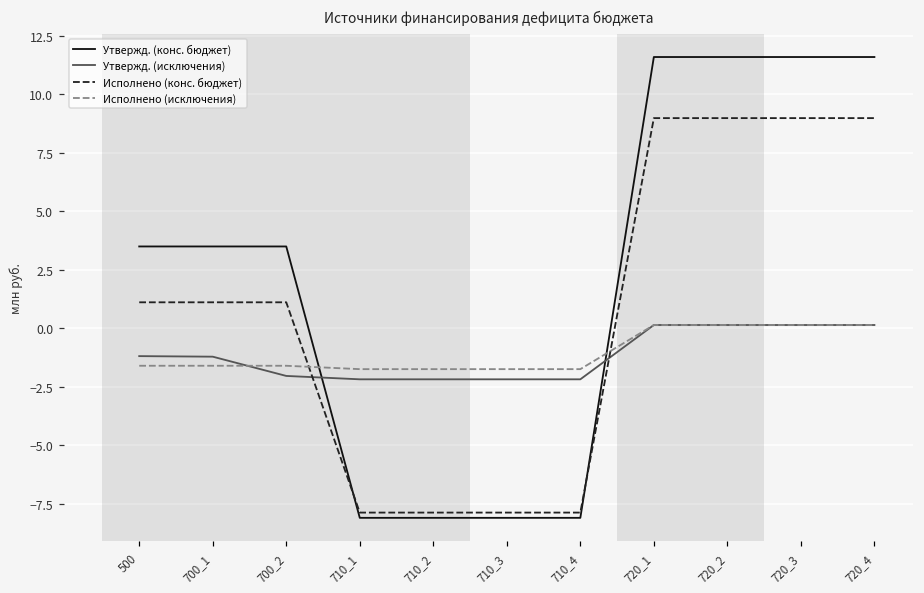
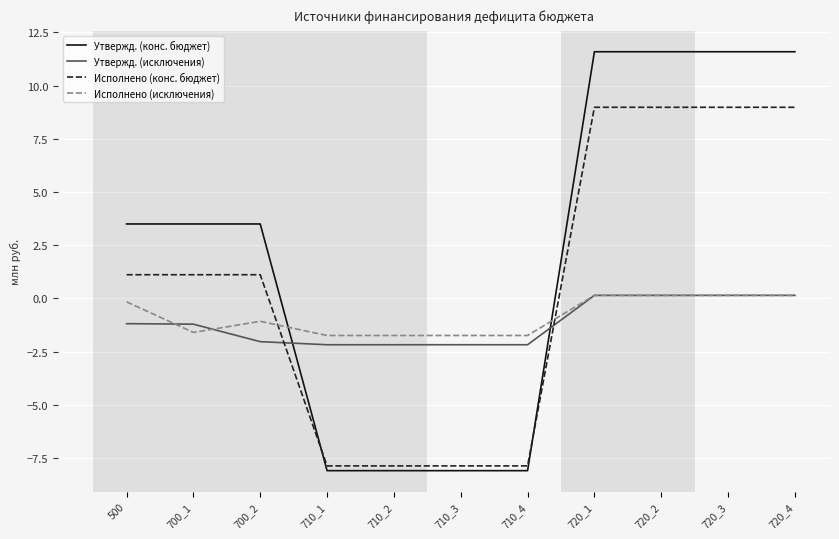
  {
    "Утвержд. (исключения)": {
      "500": -1.2,
      "700_1": -1.2,
      "700_2": -2.0,
      "710_1": -2.2,
      "710_2": -2.2,
      "710_3": -2.2,
      "710_4": -2.2
    },
    "Исполнено (исключения)": {
-     "500": -1.6,
+     "500": -0.2,
      "700_1": -1.6,
-     "700_2": -1.6,
+     "700_2": -1.1,
      "710_1": -1.7,
      "710_2": -1.7,
      "710_3": -1.7,
      "710_4": -1.7
    }
  }
